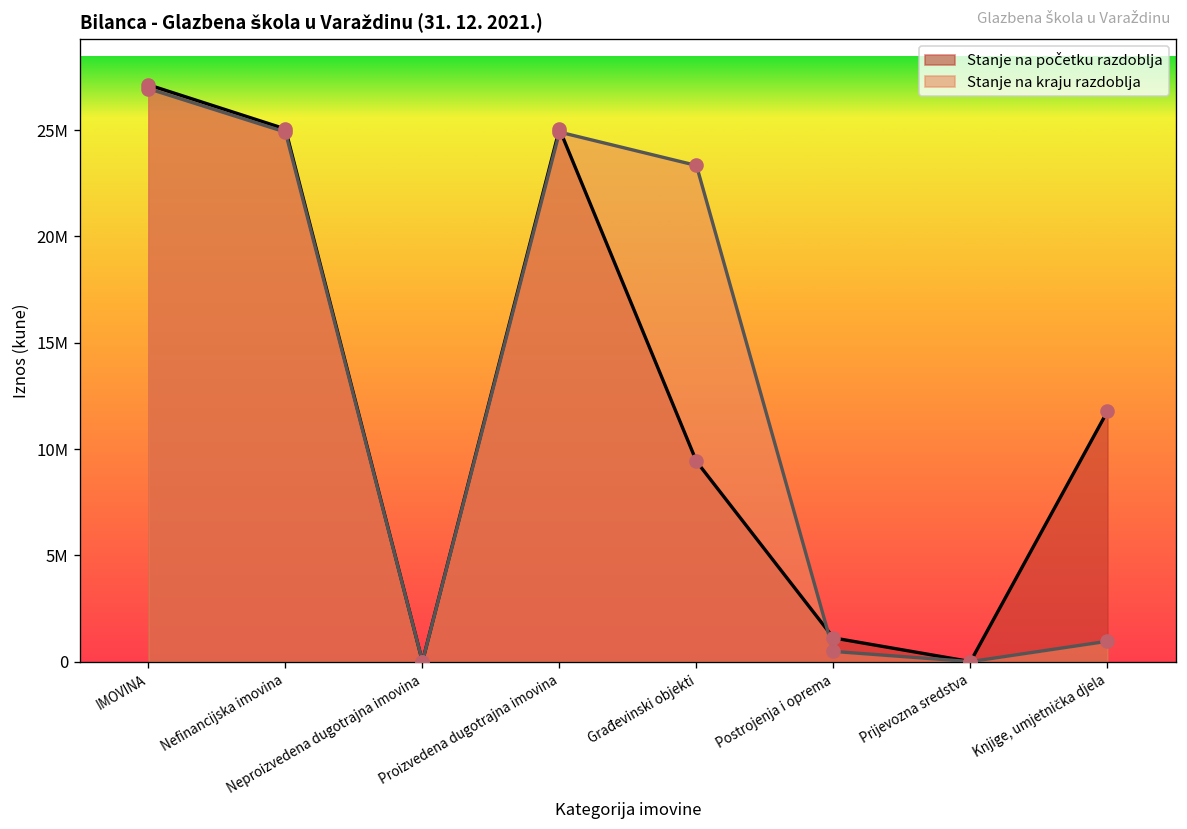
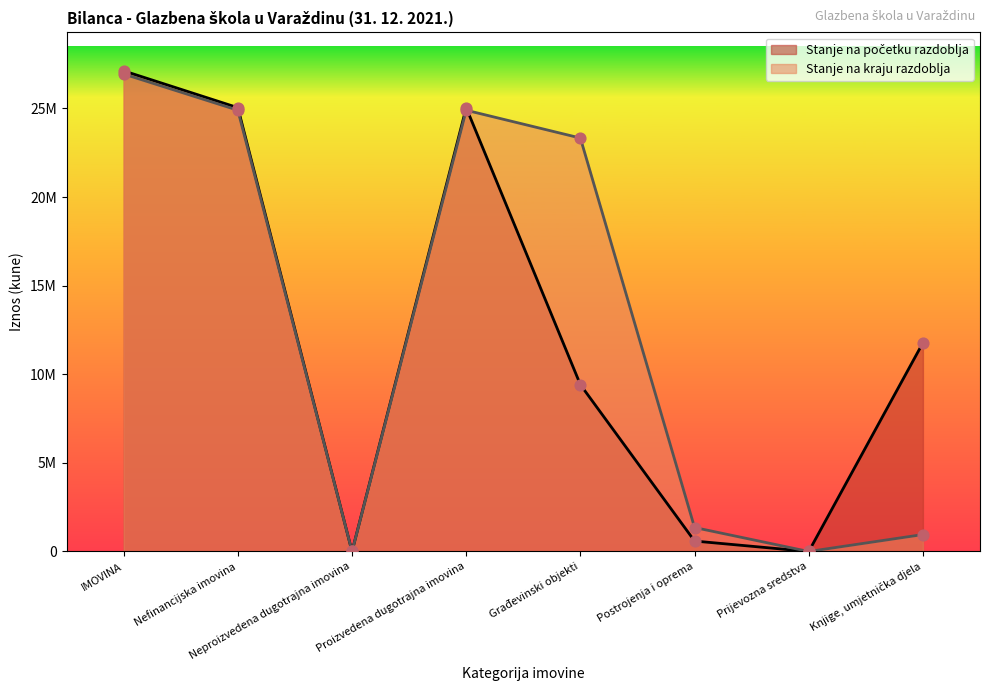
  {
    "Stanje na početku razdoblja": {
      "IMOVINA": 27100000,
      "Građevinski objekti": 9400000,
-     "Postrojenja i oprema": 1100000,
+     "Postrojenja i oprema": 600000,
      "Knjige, umjetnička djela": 11800000
    },
    "Stanje na kraju razdoblja": {
      "IMOVINA": 26900000,
      "Građevinski objekti": 23300000,
-     "Postrojenja i oprema": 500000,
+     "Postrojenja i oprema": 1400000,
      "Knjige, umjetnička djela": 1000000
    }
  }
